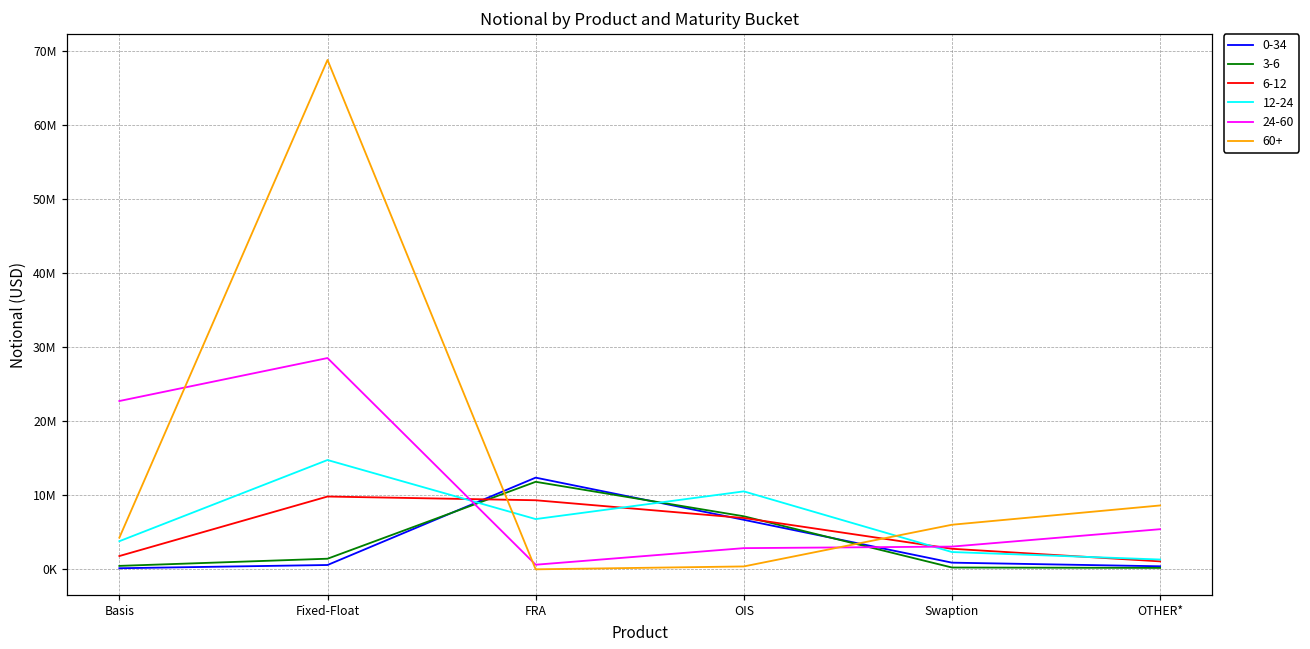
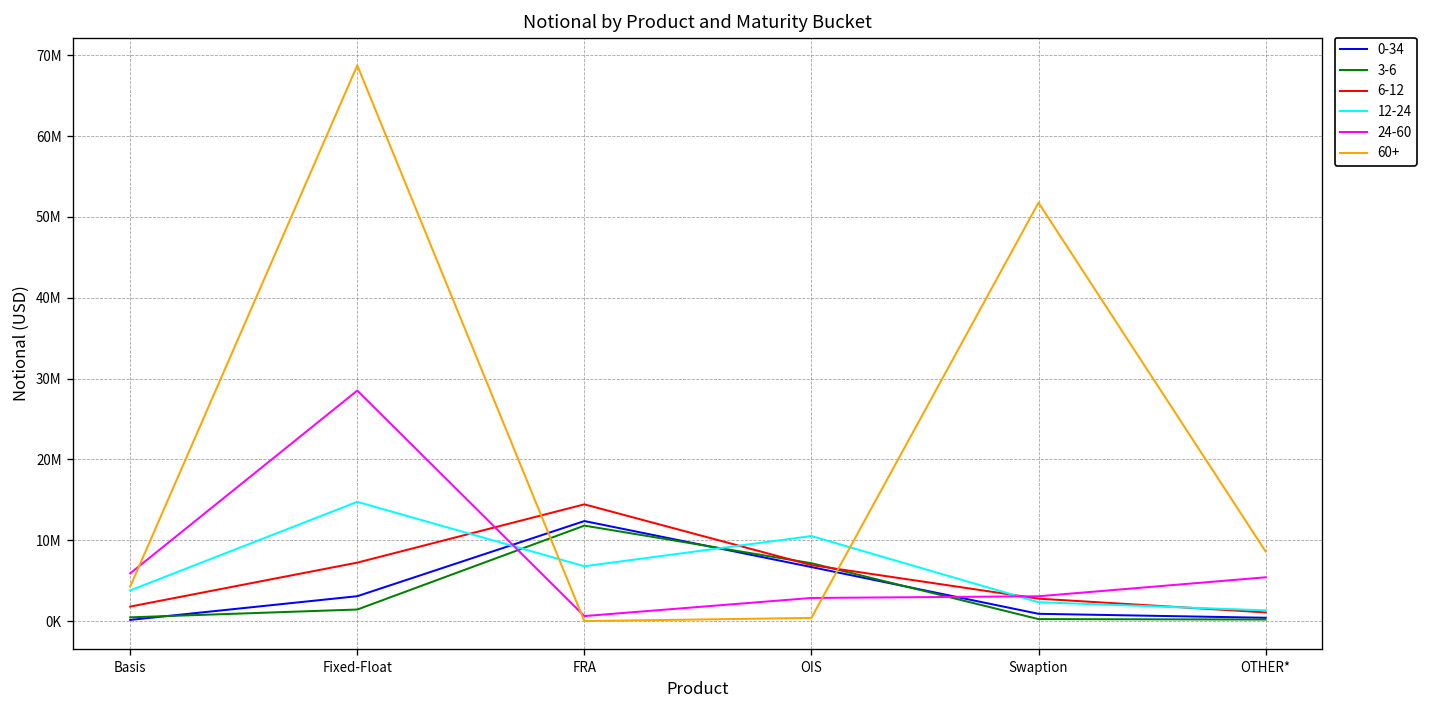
  {
    "0-34": {
-     "Fixed-Float": 1000000,
+     "Fixed-Float": 3000000,
      "FRA": 12000000,
      "Swaption": 1000000
    },
    "3-6": {
      "Fixed-Float": 1000000,
      "FRA": 12000000,
      "Swaption": 0
    },
    "6-12": {
      "Basis": 2000000,
-     "Fixed-Float": 10000000,
-     "FRA": 9000000
+     "Fixed-Float": 7000000,
+     "FRA": 14000000
    },
    "12-24": {
      "Basis": 4000000,
      "Fixed-Float": 15000000,
      "FRA": 7000000,
      "OIS": 11000000,
      "Swaption": 2000000
    },
    "24-60": {
-     "Basis": 23000000,
+     "Basis": 6000000,
      "Fixed-Float": 29000000,
      "FRA": 1000000,
      "OIS": 3000000,
      "OTHER*": 5000000
    },
    "60+": {
      "Basis": 4000000,
      "Fixed-Float": 69000000,
      "FRA": 0,
      "OIS": 0,
-     "Swaption": 6000000,
+     "Swaption": 52000000,
      "OTHER*": 9000000
    }
  }
